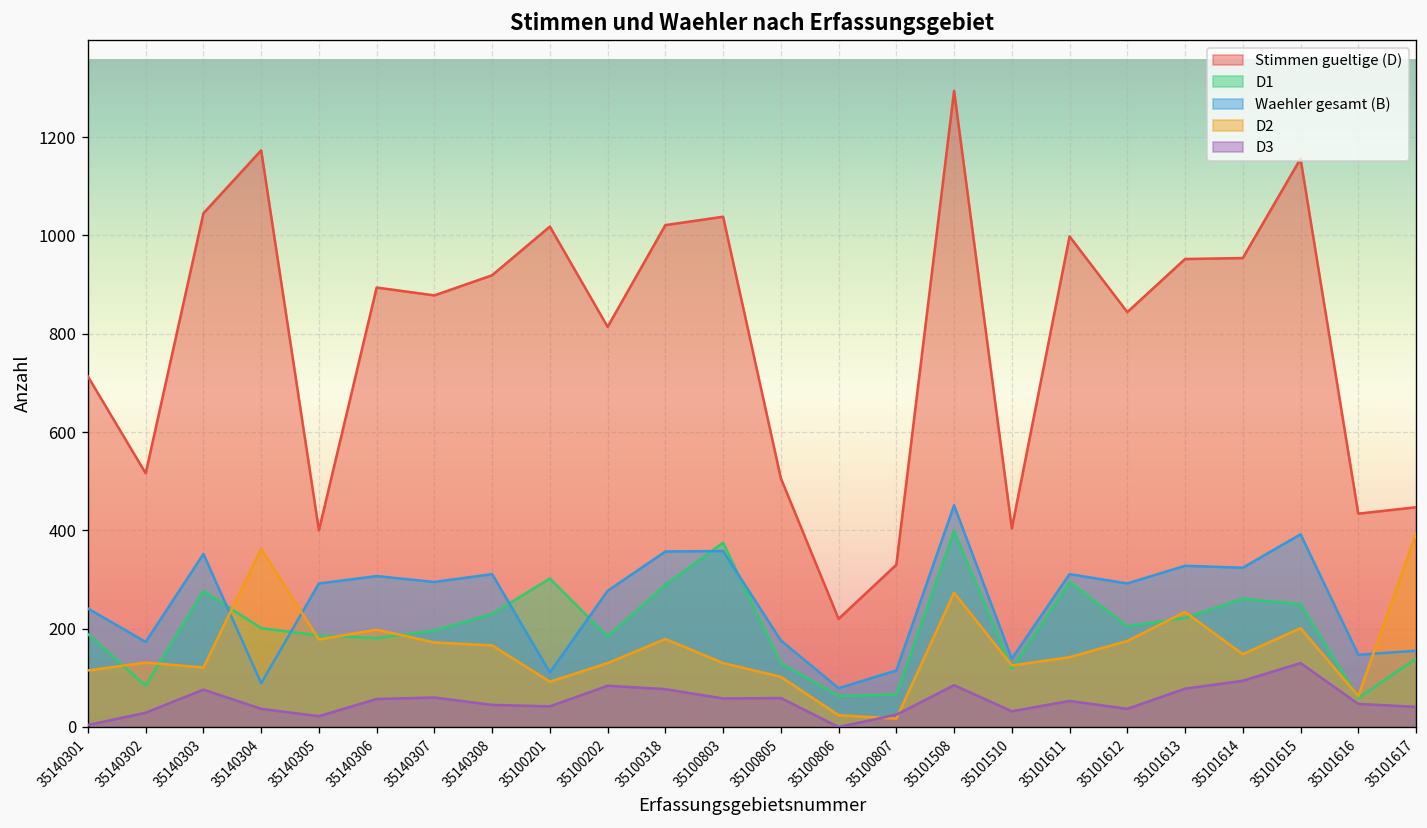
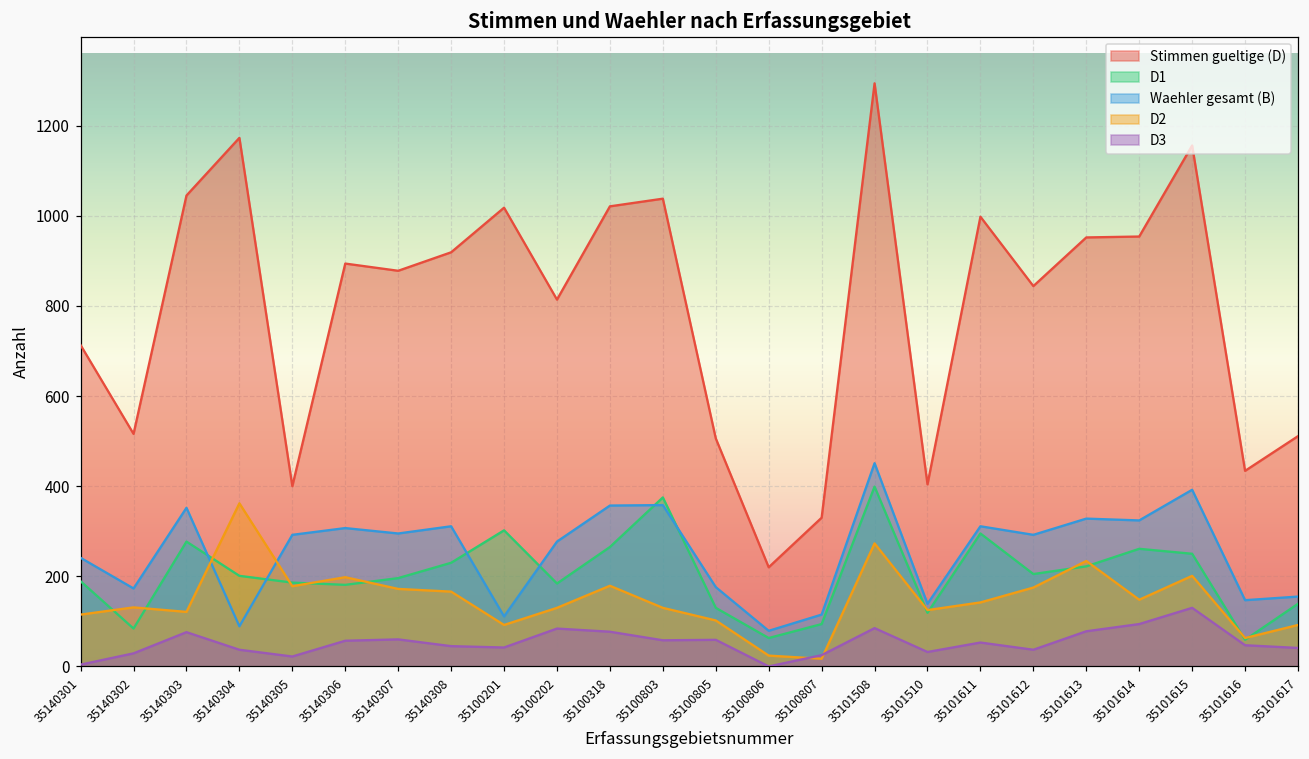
  {
    "Stimmen gueltige (D)": {
      "35140301": 710,
      "35140302": 520,
      "35140303": 1050,
      "35140304": 1170,
      "35140305": 400,
      "35140306": 890,
      "35140307": 880,
      "35140308": 920,
      "35100201": 1020,
      "35100202": 810,
      "35100318": 1020,
      "35100803": 1040,
      "35100805": 510,
      "35100806": 220,
      "35100807": 330,
      "35101508": 1290,
      "35101510": 400,
      "35101611": 1000,
      "35101612": 840,
      "35101613": 950,
      "35101614": 950,
      "35101616": 430,
-     "35101617": 450
+     "35101617": 510
    },
    "D1": {
      "35140301": 190,
      "35140302": 80,
      "35140303": 280,
      "35140304": 200,
      "35140305": 190,
      "35140306": 180,
      "35140307": 200,
      "35140308": 230,
      "35100201": 300,
      "35100202": 180,
-     "35100318": 290,
+     "35100318": 270,
      "35100803": 380,
      "35100805": 130,
      "35100806": 60,
-     "35100807": 70,
+     "35100807": 90,
      "35101508": 400,
      "35101611": 300,
      "35101612": 210,
      "35101613": 220,
      "35101614": 260,
      "35101615": 250,
      "35101617": 140
    },
    "Waehler gesamt (B)": {
      "35140301": 240,
      "35140302": 170,
      "35140303": 350,
      "35140304": 90,
      "35140305": 290,
      "35140306": 310,
      "35140307": 300,
      "35140308": 310,
      "35100201": 110,
      "35100202": 280,
      "35100318": 360,
      "35100803": 360,
      "35100805": 180,
      "35100806": 80,
      "35100807": 120,
      "35101508": 450,
      "35101510": 140,
      "35101611": 310,
      "35101612": 290,
      "35101613": 330,
      "35101614": 320,
      "35101615": 390,
      "35101616": 150,
      "35101617": 160
    },
    "D2": {
      "35140301": 120,
      "35140302": 130,
      "35140303": 120,
      "35140304": 360,
      "35140305": 180,
      "35140306": 200,
      "35140307": 170,
      "35140308": 170,
      "35100201": 90,
      "35100202": 130,
      "35100318": 180,
      "35100803": 130,
      "35100805": 100,
      "35100806": 20,
      "35100807": 20,
      "35101508": 270,
      "35101611": 140,
      "35101612": 180,
      "35101613": 230,
      "35101614": 150,
      "35101615": 200,
-     "35101617": 390
+     "35101617": 90
    },
    "D3": {
      "35140301": 0,
      "35140302": 30,
      "35140303": 80,
      "35140304": 40,
      "35140305": 20,
      "35140306": 60,
      "35140307": 60,
      "35140308": 50,
      "35100201": 40,
      "35100202": 80,
      "35100318": 80,
      "35100803": 60,
      "35100805": 60,
      "35100806": 0,
      "35100807": 30,
      "35101508": 90,
      "35101510": 30,
      "35101611": 50,
      "35101612": 40,
      "35101613": 80,
      "35101614": 90,
      "35101615": 130,
      "35101616": 50,
      "35101617": 40
    }
  }
